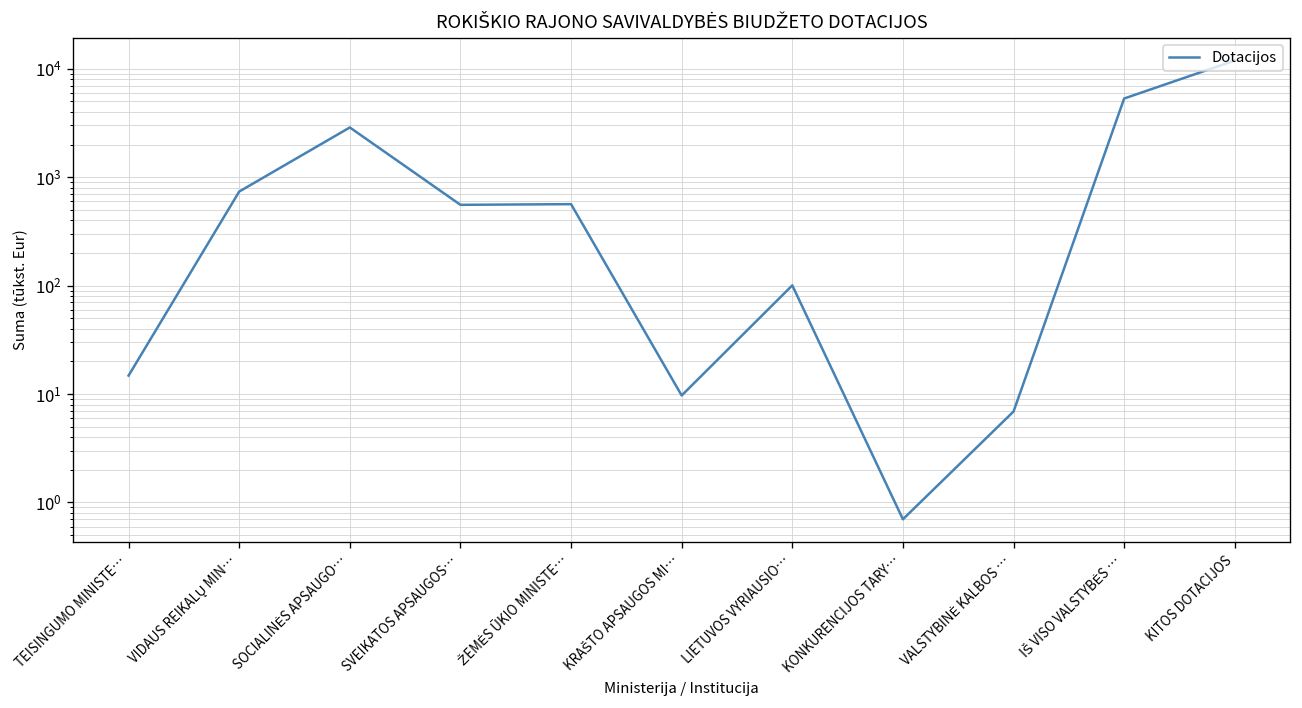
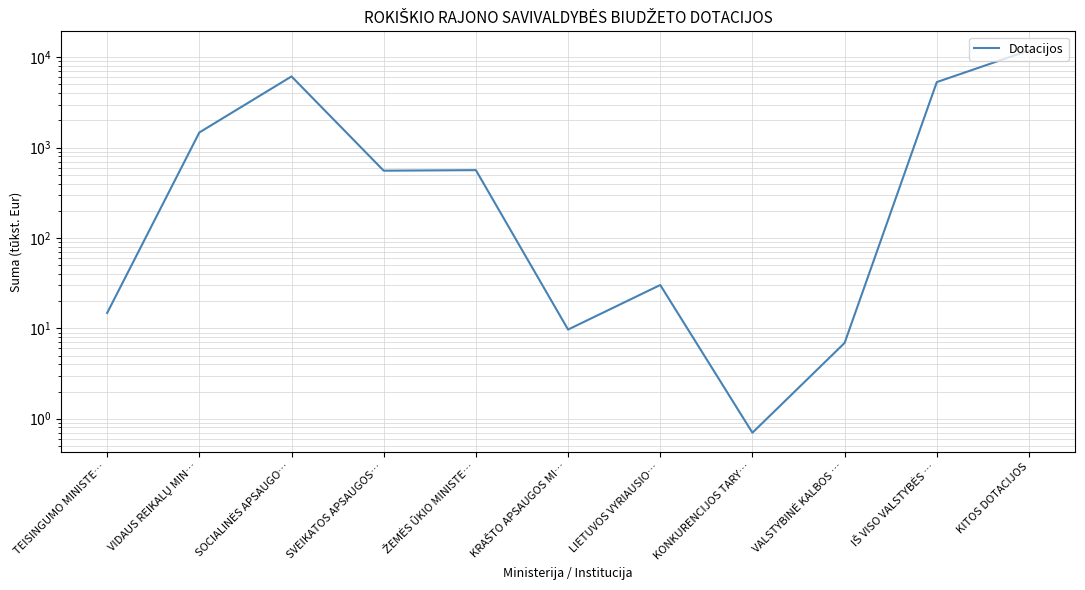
  {
    "TEISINGUMO MINISTE…": 15,
-   "VIDAUS REIKALŲ MIN…": 700,
-   "SOCIALINĖS APSAUGO…": 2900,
+   "VIDAUS REIKALŲ MIN…": 1500,
+   "SOCIALINĖS APSAUGO…": 6000,
    "SVEIKATOS APSAUGOS…": 600,
    "ŽEMĖS ŪKIO MINISTE…": 600,
    "KRAŠTO APSAUGOS MI…": 10,
-   "LIETUVOS VYRIAUSIO…": 100,
+   "LIETUVOS VYRIAUSIO…": 30,
    "KONKURENCIJOS TARY…": 0.7,
    "VALSTYBINĖ KALBOS …": 7,
    "IŠ VISO VALSTYBĖS …": 5000
  }
